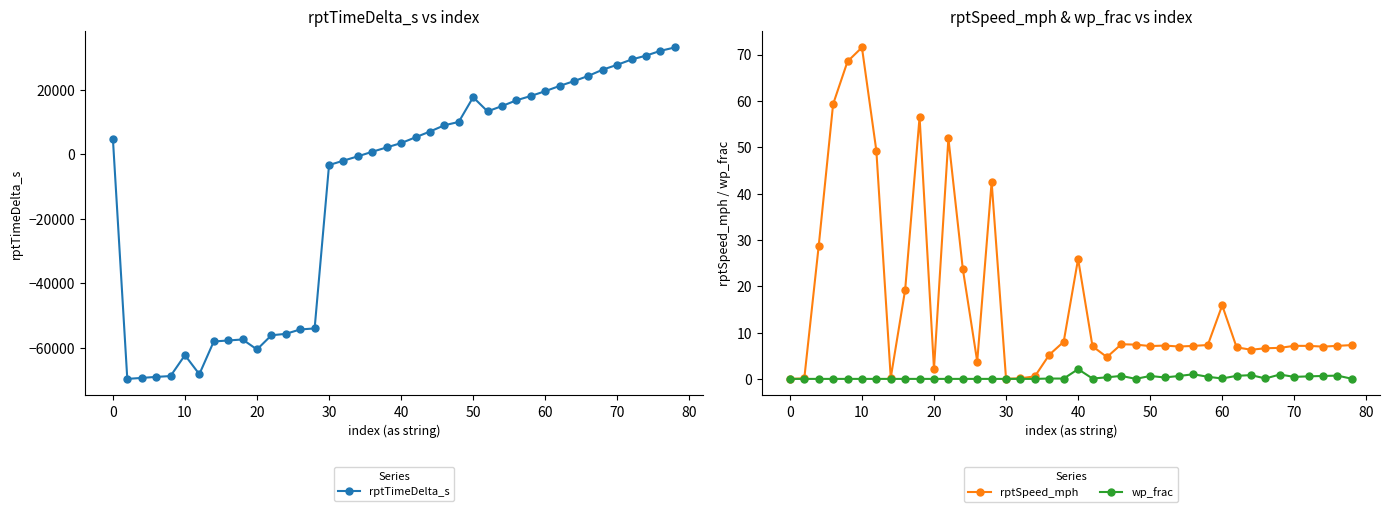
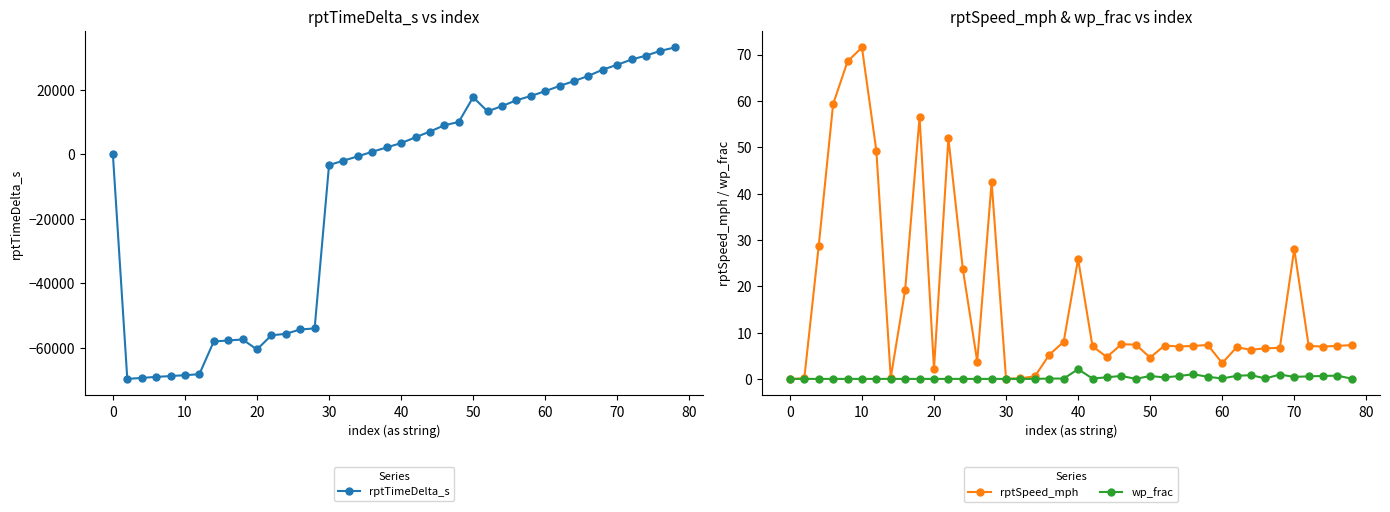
  {
    "rptTimeDelta_s vs index": {
-     "0": 5000,
-     "10": -62000,
+     "0": 0,
+     "10": -68000,
      "20": -61000,
      "30": -3000,
      "40": 3000,
      "50": 18000,
      "60": 20000,
      "70": 28000
    },
    "rptSpeed_mph & wp_frac vs index": {
      "rptSpeed_mph": {
        "10": 72,
        "20": 2,
        "40": 26,
-       "50": 7,
-       "60": 16,
-       "70": 7
+       "50": 5,
+       "60": 3,
+       "70": 28
      },
      "wp_frac": {
        "10": 0,
        "20": 0,
        "40": 2,
        "50": 1,
        "60": 0,
        "70": 0
      }
    }
  }
